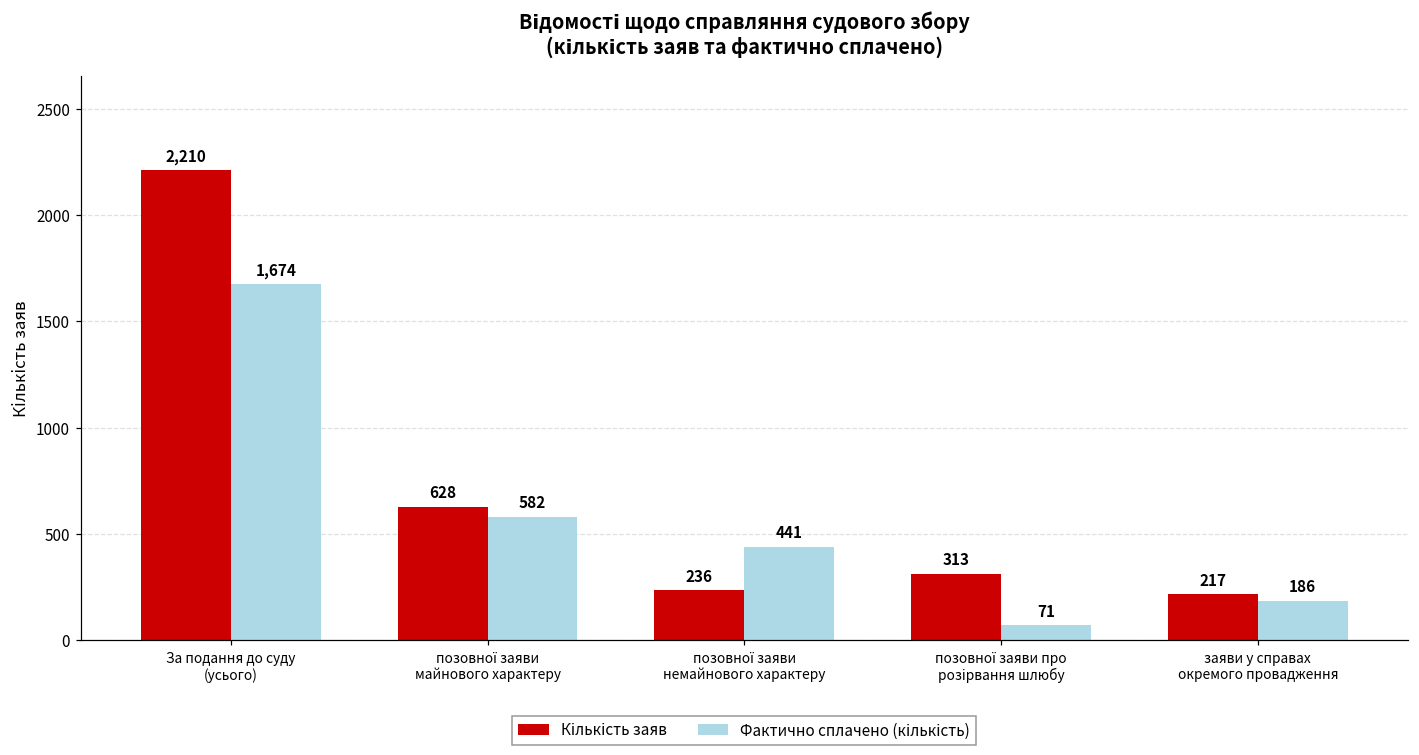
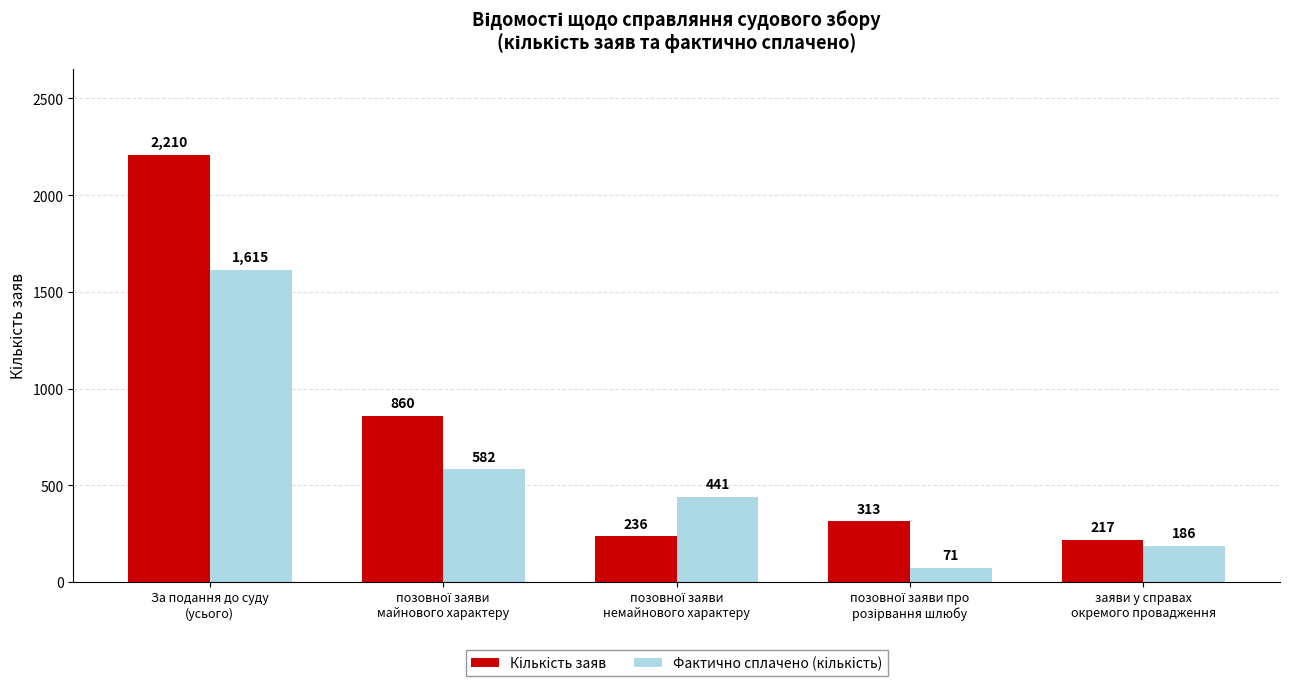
  {
    "Кількість заяв": {
      "За подання до суду (усього)": "2,210",
-     "позовної заяви майнового характеру": "628",
+     "позовної заяви майнового характеру": "860",
      "позовної заяви немайнового характеру": "236",
      "позовної заяви про розірвання шлюбу": "313",
      "заяви у справах окремого провадження": "217"
    },
    "Фактично сплачено (кількість)": {
-     "За подання до суду (усього)": "1,674",
+     "За подання до суду (усього)": "1,615",
      "позовної заяви майнового характеру": "582",
      "позовної заяви немайнового характеру": "441",
      "позовної заяви про розірвання шлюбу": "71",
      "заяви у справах окремого провадження": "186"
    }
  }
